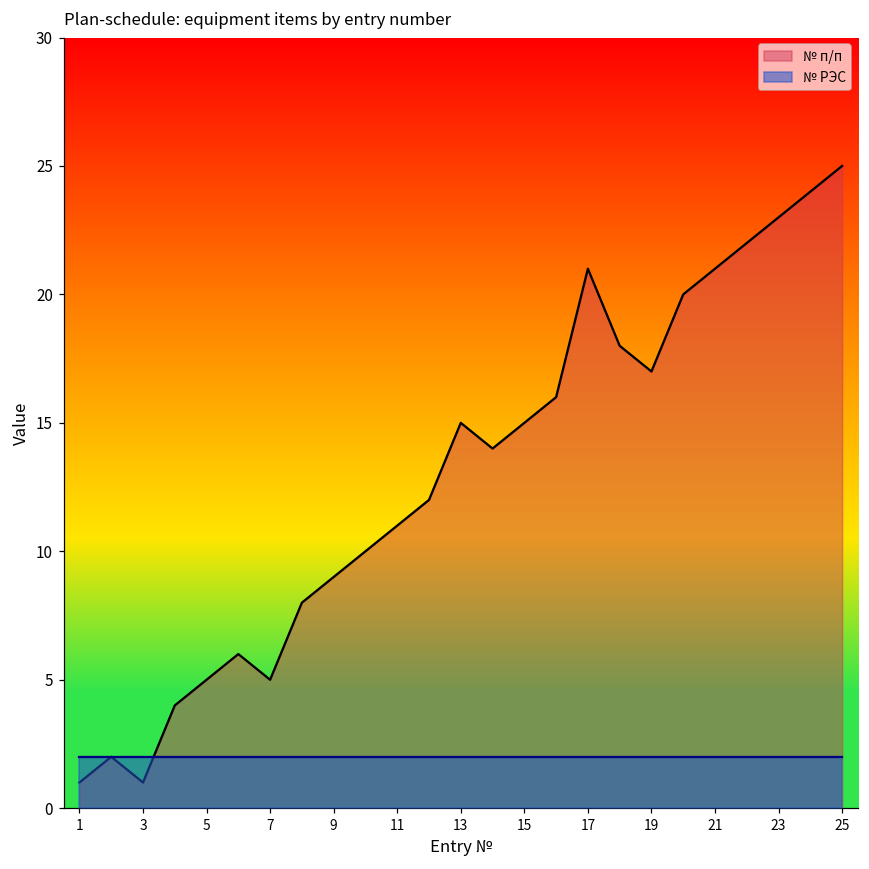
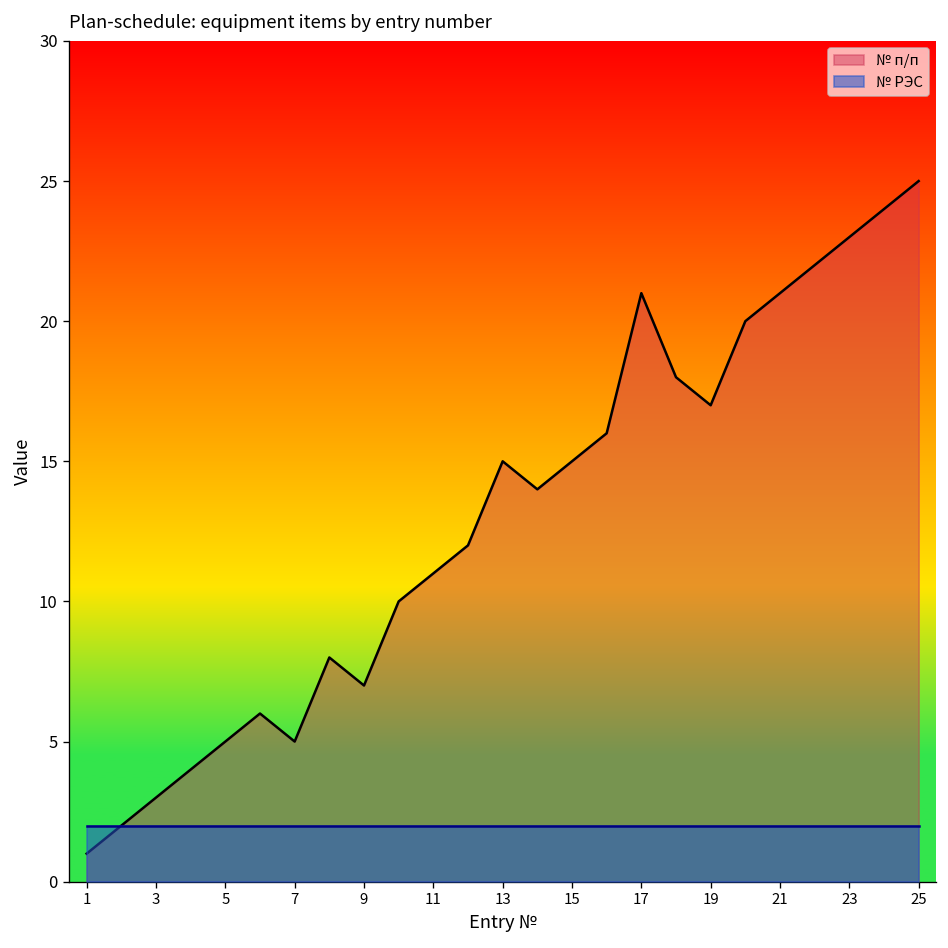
  {
    "№ п/п": {
      "1": 1,
-     "3": 1,
+     "3": 3,
      "5": 5,
      "7": 5,
-     "9": 9,
+     "9": 7,
      "11": 11,
      "13": 15,
      "15": 15,
      "17": 21,
      "19": 17,
      "21": 21,
      "23": 23,
      "25": 25
    },
    "№ РЭС": {
      "1": 2,
      "3": 2,
      "5": 2,
      "7": 2,
      "9": 2,
      "11": 2,
      "13": 2,
      "15": 2,
      "17": 2,
      "19": 2,
      "21": 2,
      "23": 2,
      "25": 2
    }
  }
